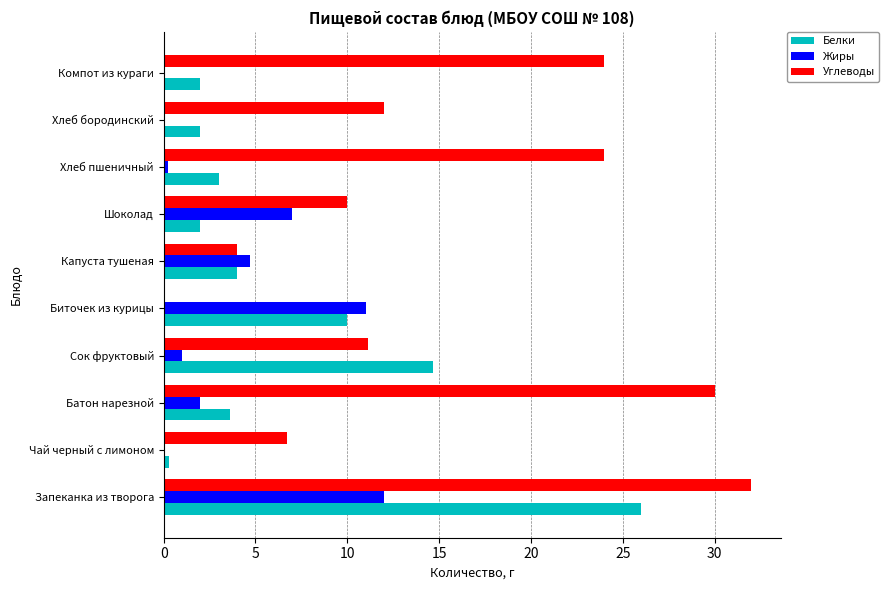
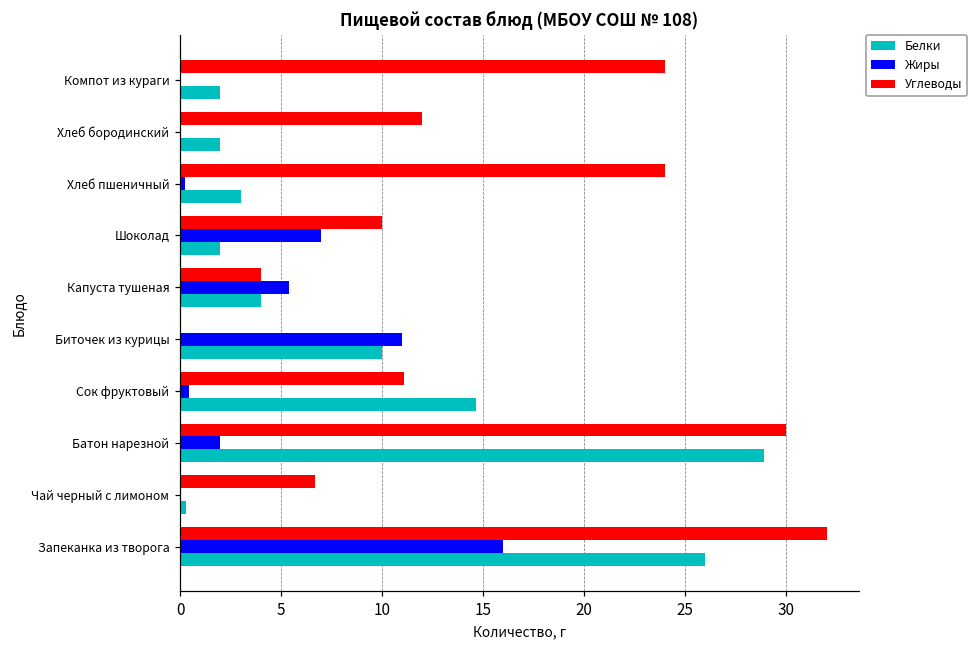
  {
    "Белки": {
      "Компот из кураги": 2.0,
      "Хлеб бородинский": 2.0,
      "Хлеб пшеничный": 3.0,
      "Шоколад": 2.0,
      "Капуста тушеная": 4.0,
      "Биточек из курицы": 10.0,
      "Сок фруктовый": 14.7,
-     "Батон нарезной": 3.6,
+     "Батон нарезной": 28.9,
      "Чай черный с лимоном": 0.3,
      "Запеканка из творога": 26.0
    },
    "Жиры": {
      "Компот из кураги": 0.0,
      "Хлеб бородинский": 0.0,
      "Хлеб пшеничный": 0.2,
      "Шоколад": 7.0,
-     "Капуста тушеная": 4.7,
+     "Капуста тушеная": 5.4,
      "Биточек из курицы": 11.0,
-     "Сок фруктовый": 1.0,
+     "Сок фруктовый": 0.5,
      "Батон нарезной": 2.0,
      "Чай черный с лимоном": 0.0,
-     "Запеканка из творога": 12
+     "Запеканка из творога": 16
    },
    "Углеводы": {
      "Компот из кураги": 24.0,
      "Хлеб бородинский": 12.0,
      "Хлеб пшеничный": 24.0,
      "Шоколад": 10.0,
      "Капуста тушеная": 4.0,
      "Биточек из курицы": 0.0,
      "Сок фруктовый": 11.1,
      "Батон нарезной": 30.0,
      "Чай черный с лимоном": 6.7,
      "Запеканка из творога": 32.0
    }
  }
